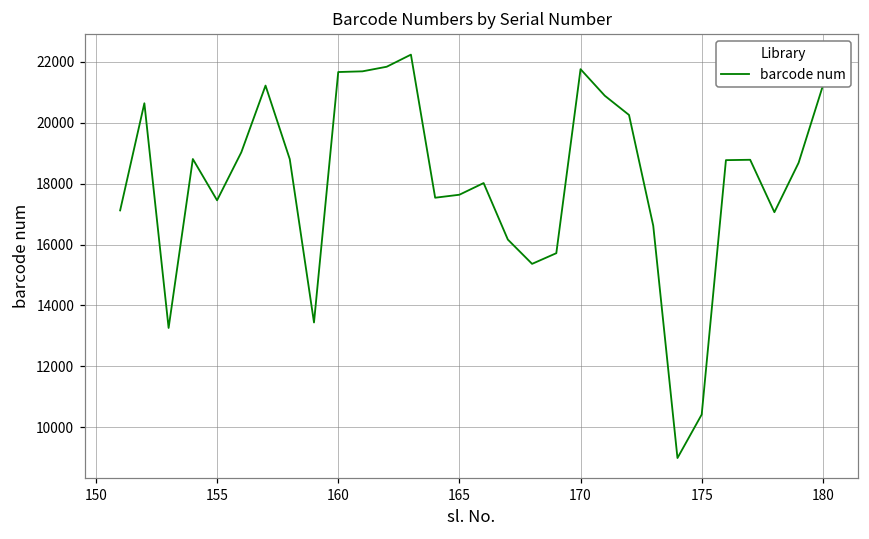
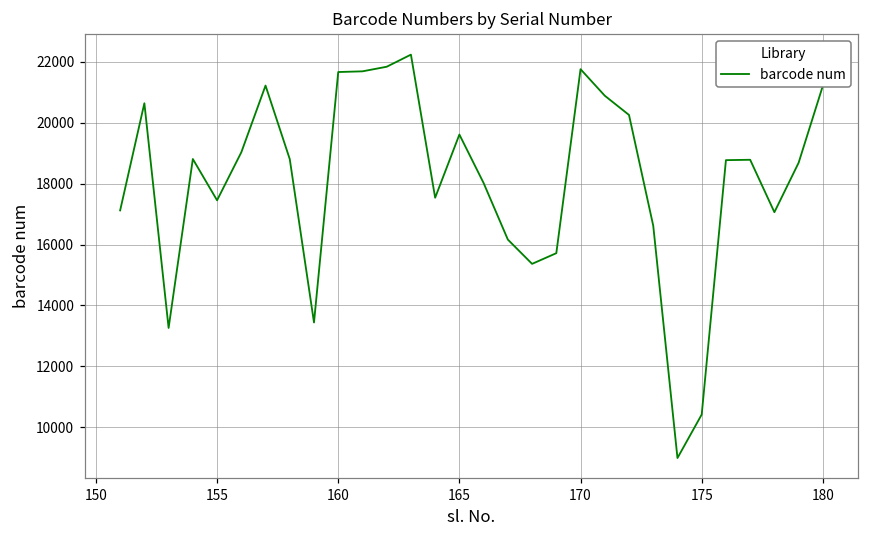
  {
    "155": 17500,
    "160": 21700,
-   "165": 17600,
+   "165": 19600,
    "170": 21800,
    "175": 10400
  }
